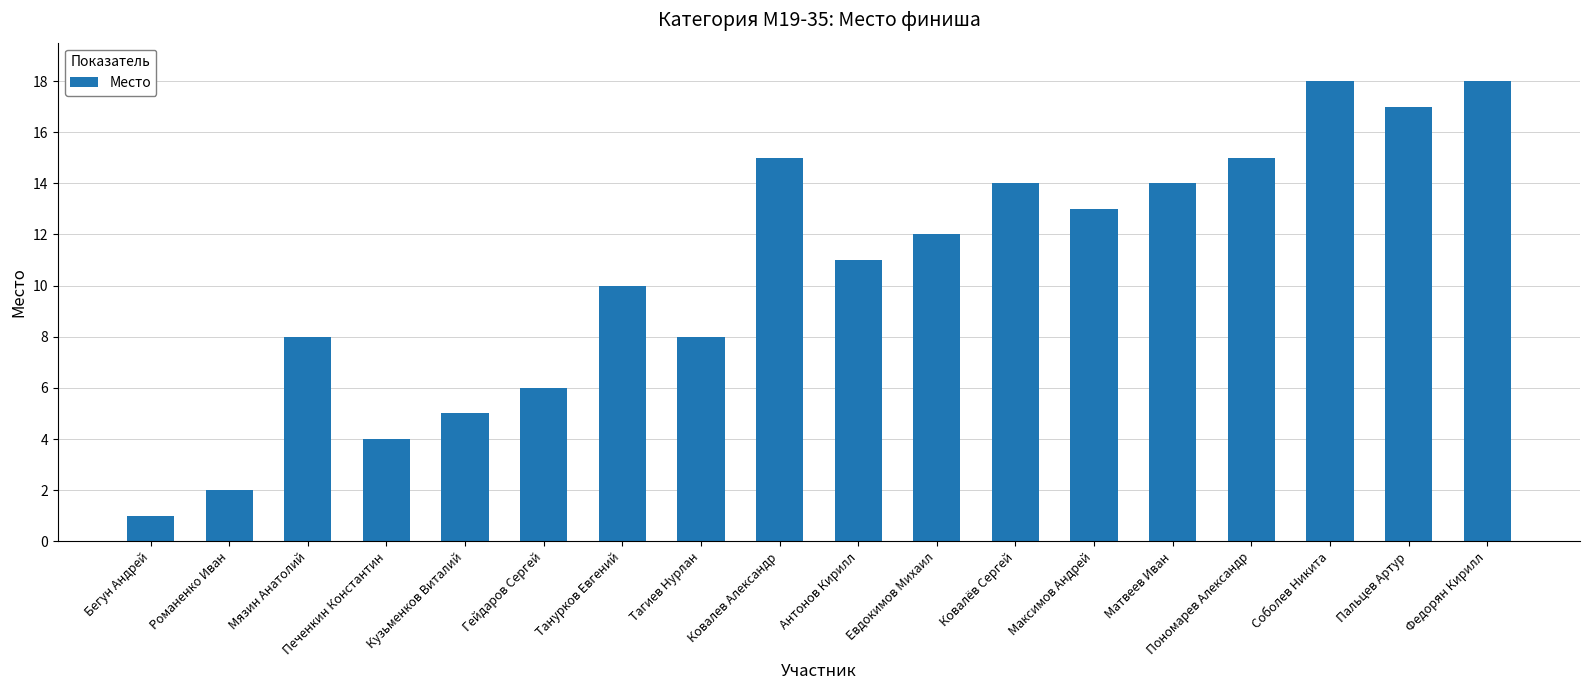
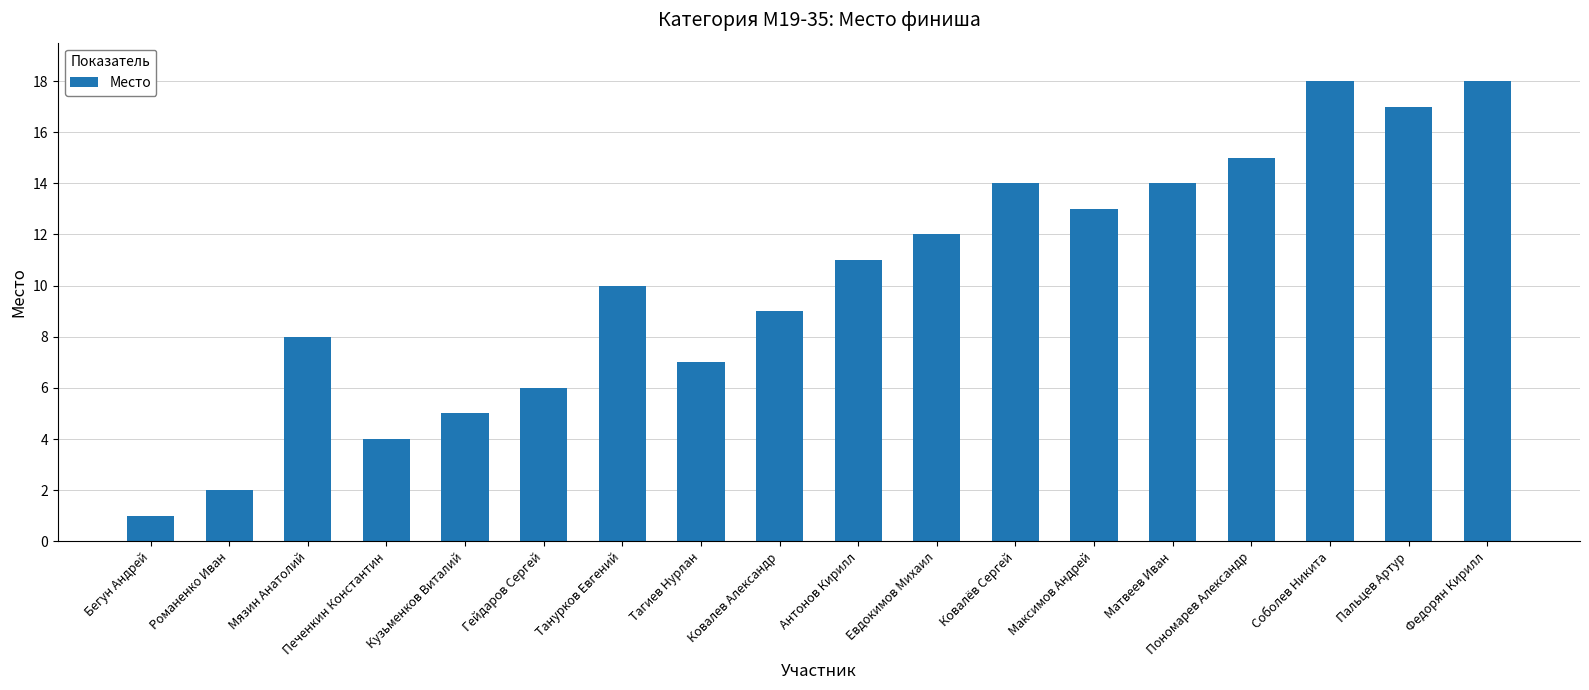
  {
    "Бегун Андрей": 1,
    "Романенко Иван": 2,
    "Мязин Анатолий": 8,
    "Печенкин Константин": 4,
    "Кузьменков Виталий": 5,
    "Гейдаров Сергей": 6,
    "Танурков Евгений": 10,
-   "Тагиев Нурлан": 8,
-   "Ковалев Александр": 15,
+   "Тагиев Нурлан": 7,
+   "Ковалев Александр": 9,
    "Антонов Кирилл": 11,
    "Евдокимов Михаил": 12,
    "Ковалёв Сергей": 14,
    "Максимов Андрей": 13,
    "Матвеев Иван": 14,
    "Пономарев Александр": 15,
    "Соболев Никита": 18,
    "Пальцев Артур": 17,
    "Федорян Кирилл": 18
  }
